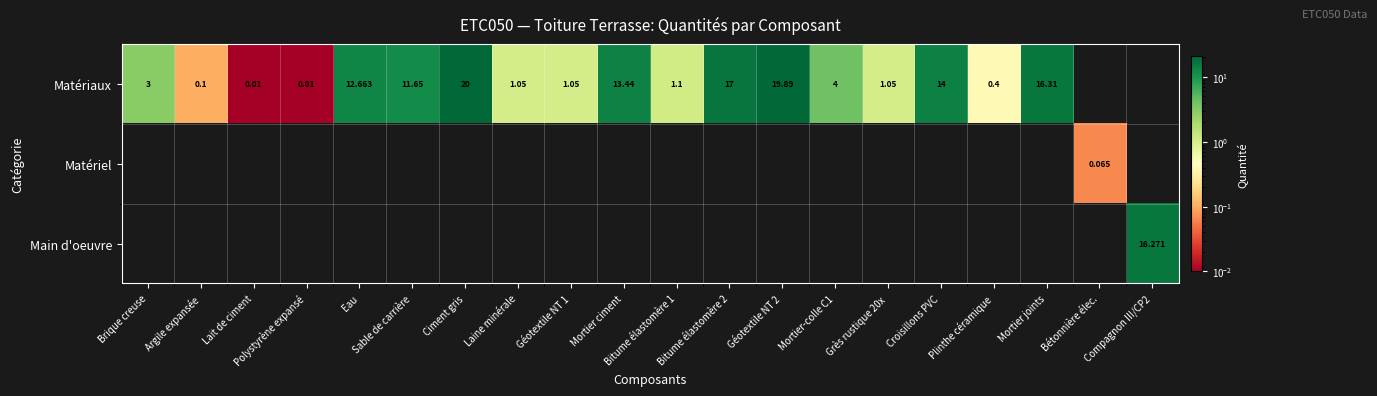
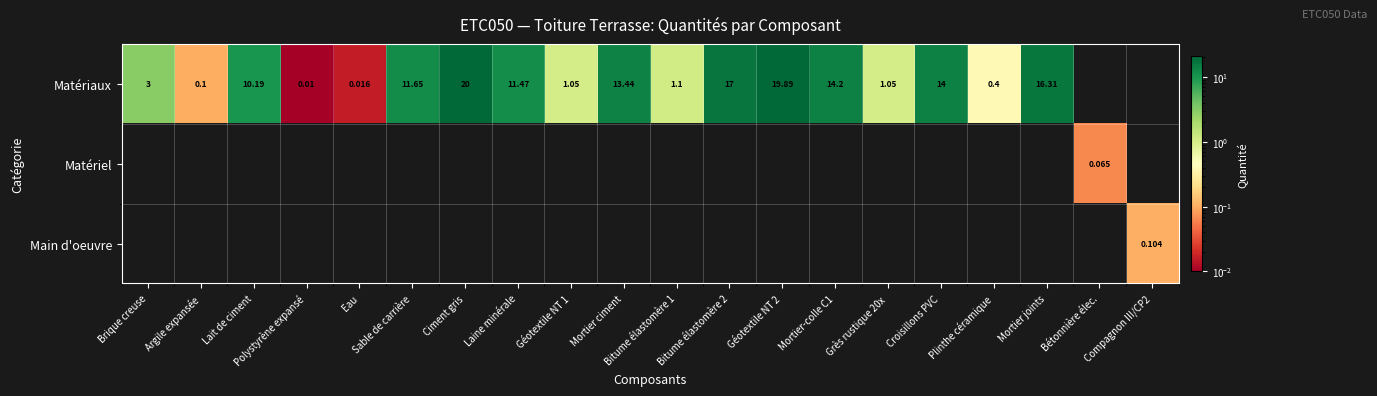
  {
    "Matériaux": {
      "Brique creuse": 3,
      "Argile expansée": 0.1,
-     "Lait de ciment": 0.01,
+     "Lait de ciment": 10.19,
      "Polystyrène expansé": 0.01,
-     "Eau": 12.663,
+     "Eau": 0.016,
      "Sable de carrière": 11.65,
      "Ciment gris": 20,
-     "Laine minérale": 1.05,
+     "Laine minérale": 11.47,
      "Géotextile NT 1": 1.05,
      "Mortier ciment": 13.44,
      "Bitume élastomère 1": 1.1,
      "Bitume élastomère 2": 17,
      "Géotextile NT 2": 19.89,
-     "Mortier-colle C1": 4,
+     "Mortier-colle C1": 14.2,
      "Grès rustique 20x": 1.05,
      "Croisillons PVC": 14,
      "Plinthe céramique": 0.4,
      "Mortier joints": 16.31
    },
    "Matériel": {
      "Bétonnière élec.": 0.065
    },
    "Main d'oeuvre": {
-     "Compagnon III/CP2": 16.271
+     "Compagnon III/CP2": 0.104
    }
  }
